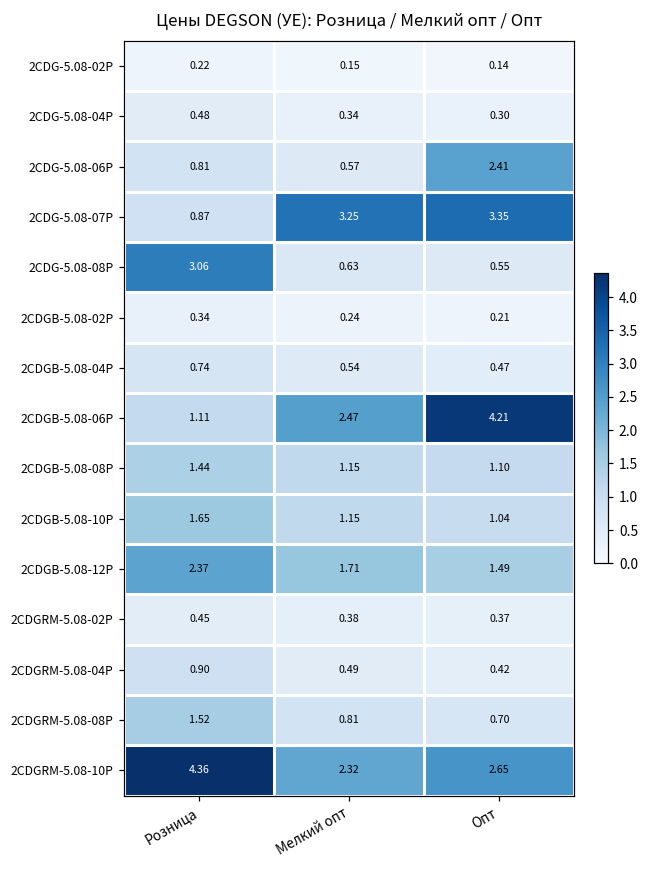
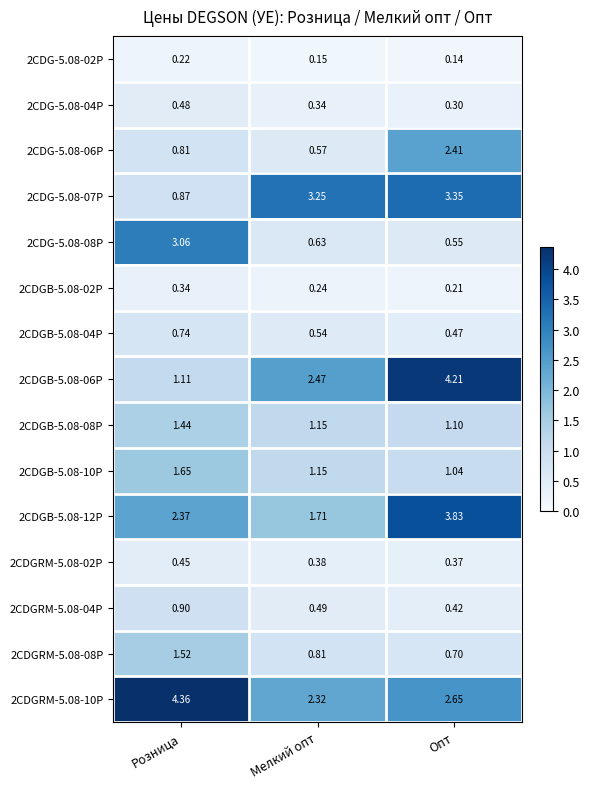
  {
    "2CDG-5.08-02P": {
      "Розница": 0.22,
      "Мелкий опт": 0.15,
      "Опт": 0.14
    },
    "2CDG-5.08-04P": {
      "Розница": 0.48,
      "Мелкий опт": 0.34,
      "Опт": 0.30
    },
    "2CDG-5.08-06P": {
      "Розница": 0.81,
      "Мелкий опт": 0.57,
      "Опт": 2.41
    },
    "2CDG-5.08-07P": {
      "Розница": 0.87,
      "Мелкий опт": 3.25,
      "Опт": 3.35
    },
    "2CDG-5.08-08P": {
      "Розница": 3.06,
      "Мелкий опт": 0.63,
      "Опт": 0.55
    },
    "2CDGB-5.08-02P": {
      "Розница": 0.34,
      "Мелкий опт": 0.24,
      "Опт": 0.21
    },
    "2CDGB-5.08-04P": {
      "Розница": 0.74,
      "Мелкий опт": 0.54,
      "Опт": 0.47
    },
    "2CDGB-5.08-06P": {
      "Розница": 1.11,
      "Мелкий опт": 2.47,
      "Опт": 4.21
    },
    "2CDGB-5.08-08P": {
      "Розница": 1.44,
      "Мелкий опт": 1.15,
      "Опт": 1.10
    },
    "2CDGB-5.08-10P": {
      "Розница": 1.65,
      "Мелкий опт": 1.15,
      "Опт": 1.04
    },
    "2CDGB-5.08-12P": {
      "Розница": 2.37,
      "Мелкий опт": 1.71,
-     "Опт": 1.49
+     "Опт": 3.83
    },
    "2CDGRM-5.08-02P": {
      "Розница": 0.45,
      "Мелкий опт": 0.38,
      "Опт": 0.37
    },
    "2CDGRM-5.08-04P": {
      "Розница": 0.90,
      "Мелкий опт": 0.49,
      "Опт": 0.42
    },
    "2CDGRM-5.08-08P": {
      "Розница": 1.52,
      "Мелкий опт": 0.81,
      "Опт": 0.70
    },
    "2CDGRM-5.08-10P": {
      "Розница": 4.36,
      "Мелкий опт": 2.32,
      "Опт": 2.65
    }
  }
